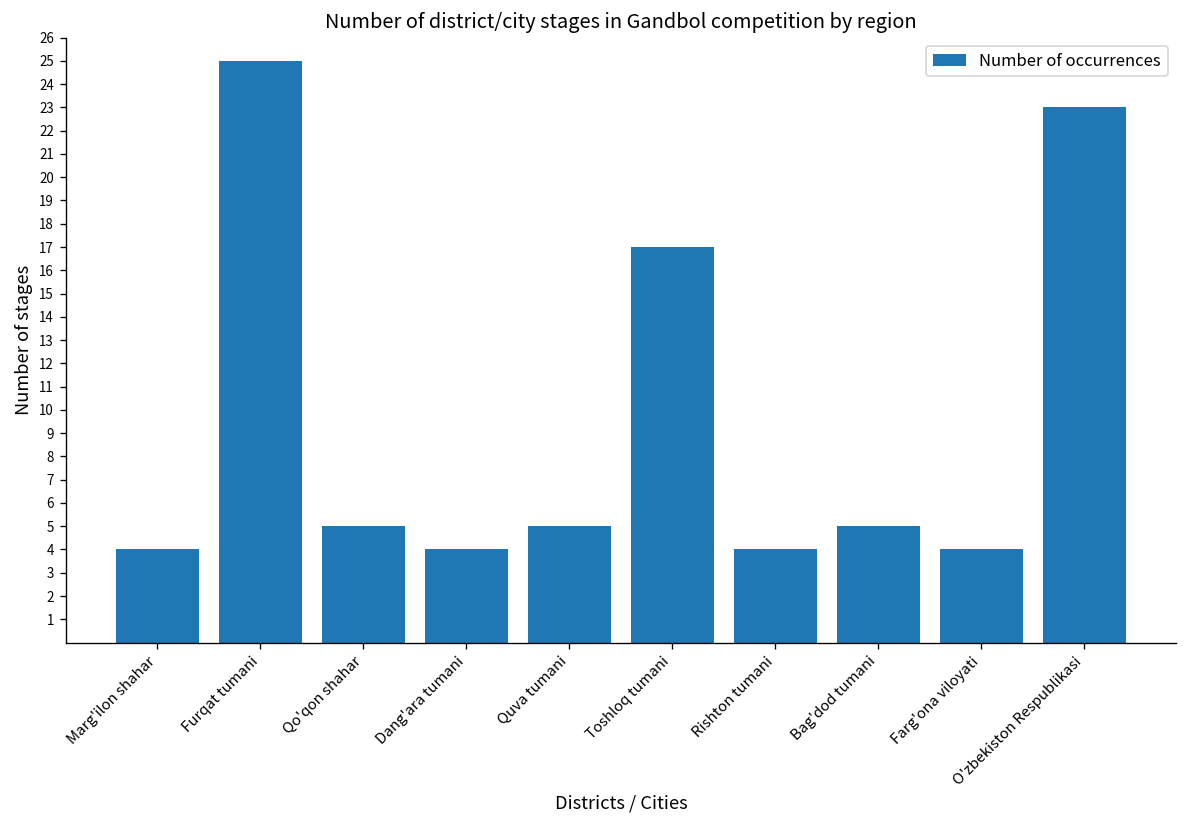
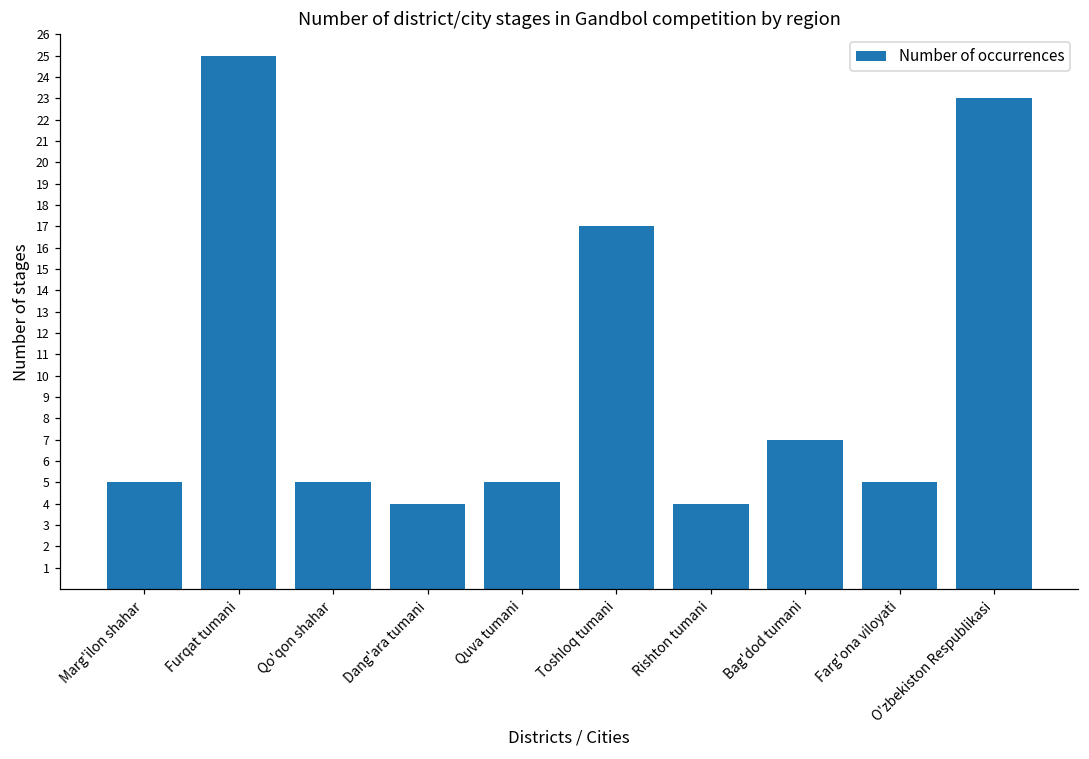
  {
-   "Marg'ilon shahar": 4,
+   "Marg'ilon shahar": 5,
    "Furqat tumani": 25,
    "Qo'qon shahar": 5,
    "Dang'ara tumani": 4,
    "Quva tumani": 5,
    "Toshloq tumani": 17,
    "Rishton tumani": 4,
-   "Bag'dod tumani": 5,
-   "Farg'ona viloyati": 4,
+   "Bag'dod tumani": 7,
+   "Farg'ona viloyati": 5,
    "O'zbekiston Respublikasi": 23
  }
